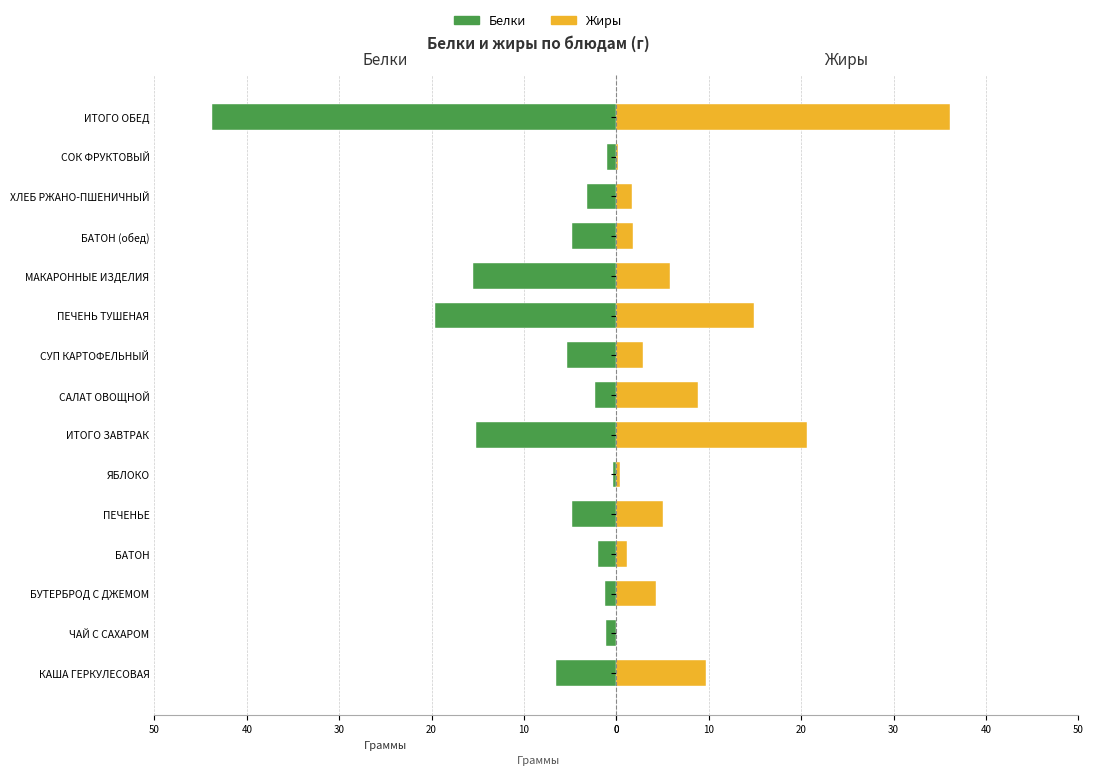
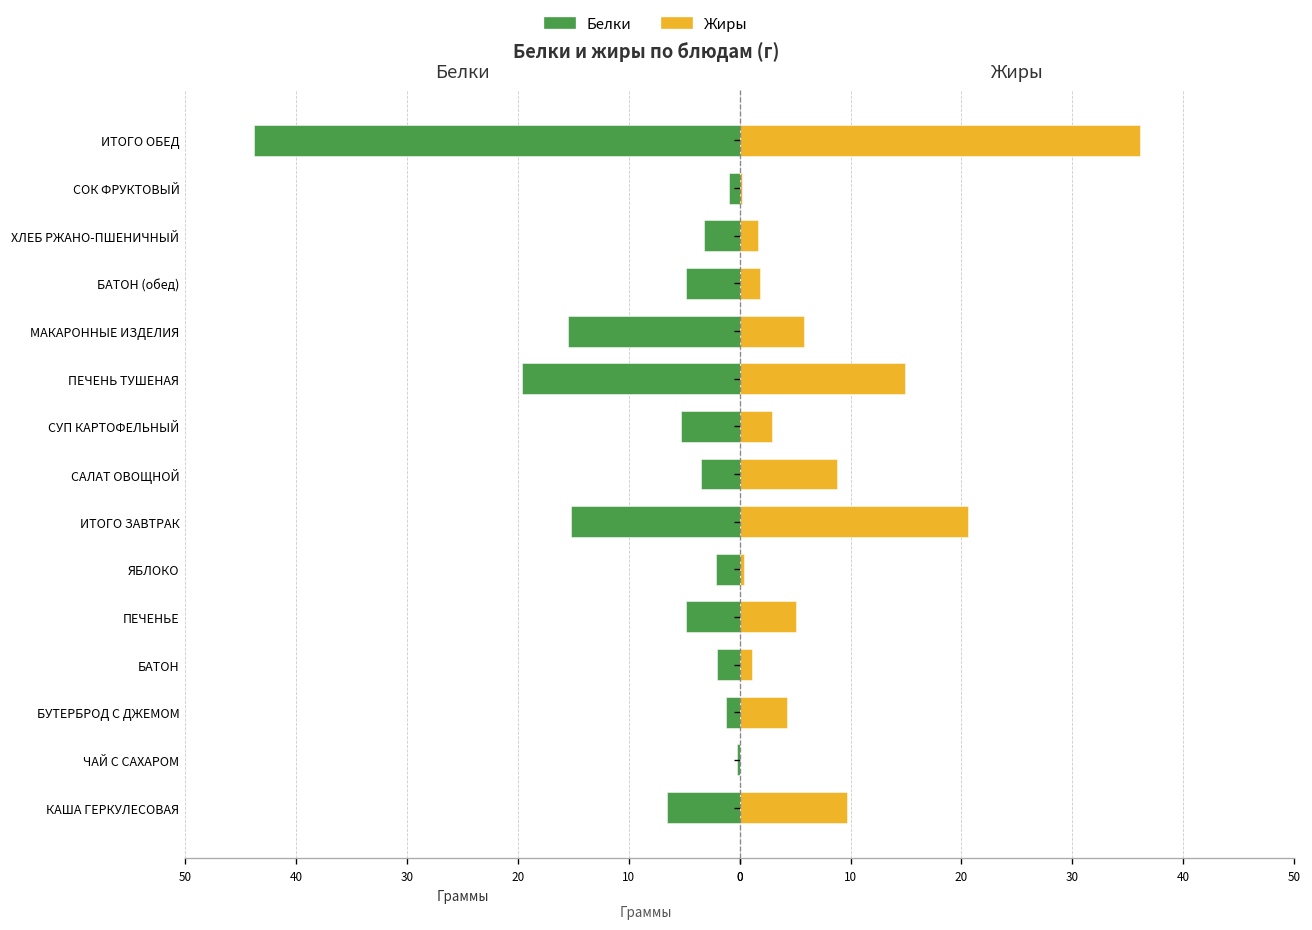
  {
    "Белки": {
      "ИТОГО ОБЕД": 44,
      "СОК ФРУКТОВЫЙ": 1,
      "ХЛЕБ РЖАНО-ПШЕНИЧНЫЙ": 3,
      "БАТОН (обед)": 5,
      "МАКАРОННЫЕ ИЗДЕЛИЯ": 16,
      "ПЕЧЕНЬ ТУШЕНАЯ": 20,
      "СУП КАРТОФЕЛЬНЫЙ": 5,
-     "САЛАТ ОВОЩНОЙ": 2,
+     "САЛАТ ОВОЩНОЙ": 4,
      "ИТОГО ЗАВТРАК": 15,
-     "ЯБЛОКО": 0,
+     "ЯБЛОКО": 2,
      "ПЕЧЕНЬЕ": 5,
      "БАТОН": 2,
      "БУТЕРБРОД С ДЖЕМОМ": 1,
-     "ЧАЙ С САХАРОМ": 1,
+     "ЧАЙ С САХАРОМ": 0,
      "КАША ГЕРКУЛЕСОВАЯ": 7
    }
  }
